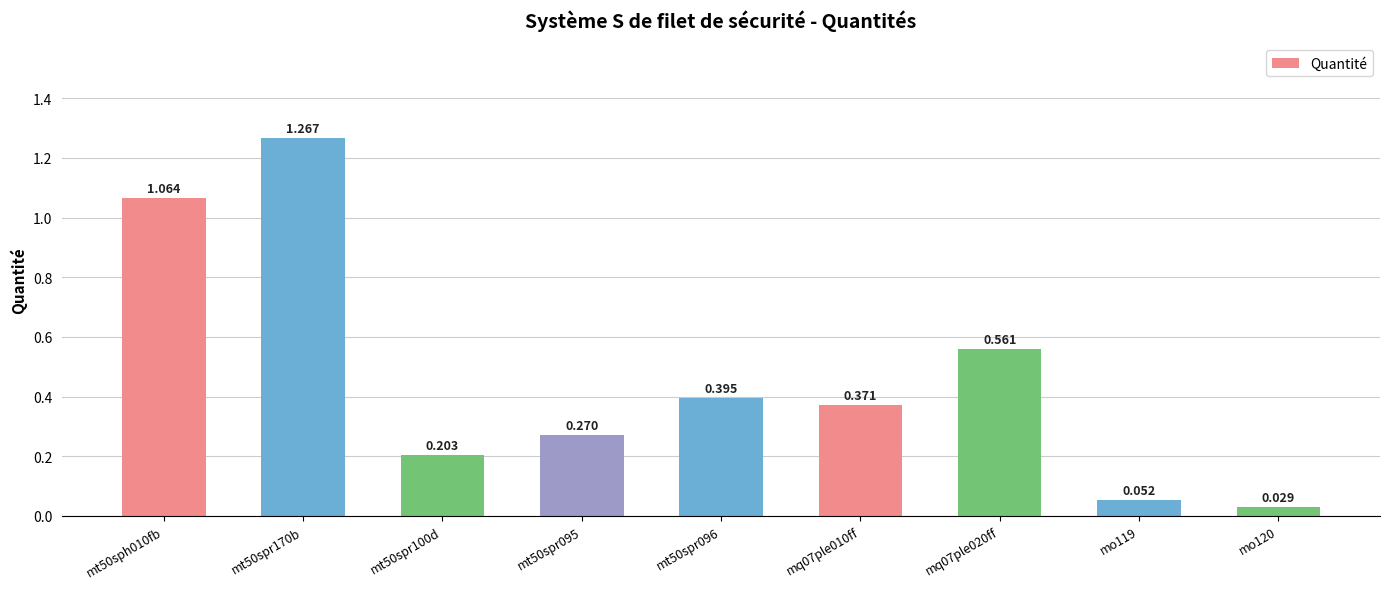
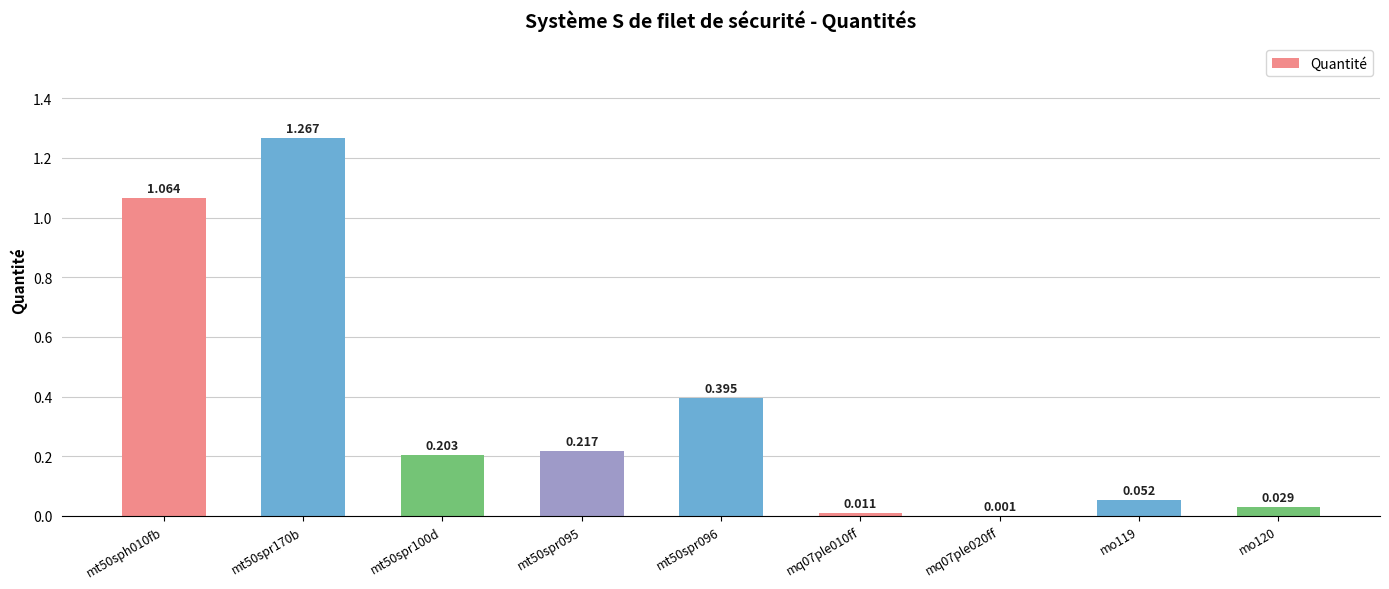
  {
    "mt50sph010fb": 1.064,
    "mt50spr170b": 1.267,
    "mt50spr100d": 0.203,
-   "mt50spr095": 0.270,
+   "mt50spr095": 0.217,
    "mt50spr096": 0.395,
-   "mq07ple010ff": 0.371,
-   "mq07ple020ff": 0.561,
+   "mq07ple010ff": 0.011,
+   "mq07ple020ff": 0.001,
    "mo119": 0.052,
    "mo120": 0.029
  }
